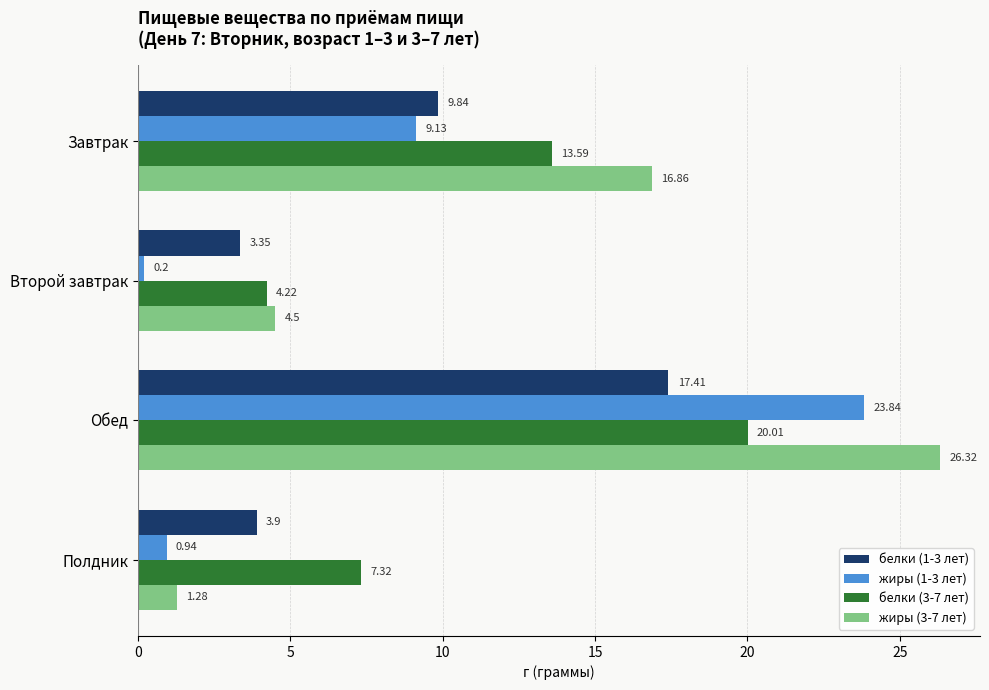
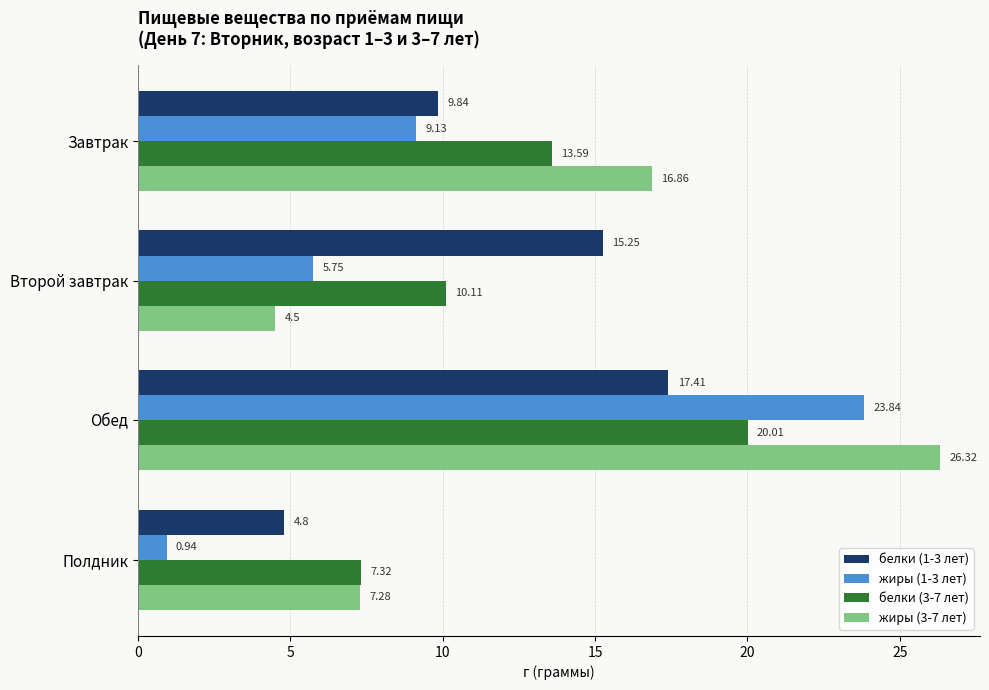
  {
    "белки (1-3 лет)": {
      "Завтрак": 9.84,
-     "Второй завтрак": 3.35,
+     "Второй завтрак": 15.25,
      "Обед": 17.41,
-     "Полдник": 3.9
+     "Полдник": 4.8
    },
    "жиры (1-3 лет)": {
      "Завтрак": 9.13,
-     "Второй завтрак": 0.2,
+     "Второй завтрак": 5.75,
      "Обед": 23.84,
      "Полдник": 0.94
    },
    "белки (3-7 лет)": {
      "Завтрак": 13.59,
-     "Второй завтрак": 4.22,
+     "Второй завтрак": 10.11,
      "Обед": 20.01,
      "Полдник": 7.32
    },
    "жиры (3-7 лет)": {
      "Завтрак": 16.86,
      "Второй завтрак": 4.5,
      "Обед": 26.32,
-     "Полдник": 1.28
+     "Полдник": 7.28
    }
  }
